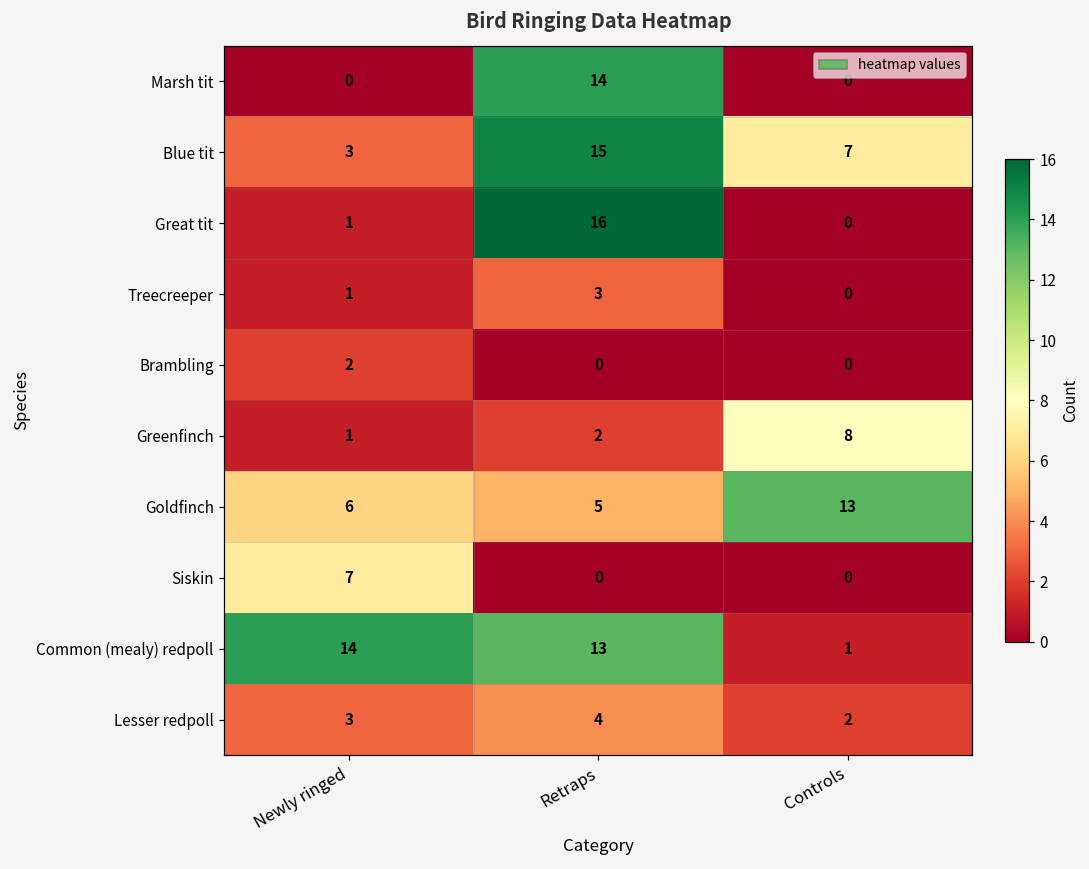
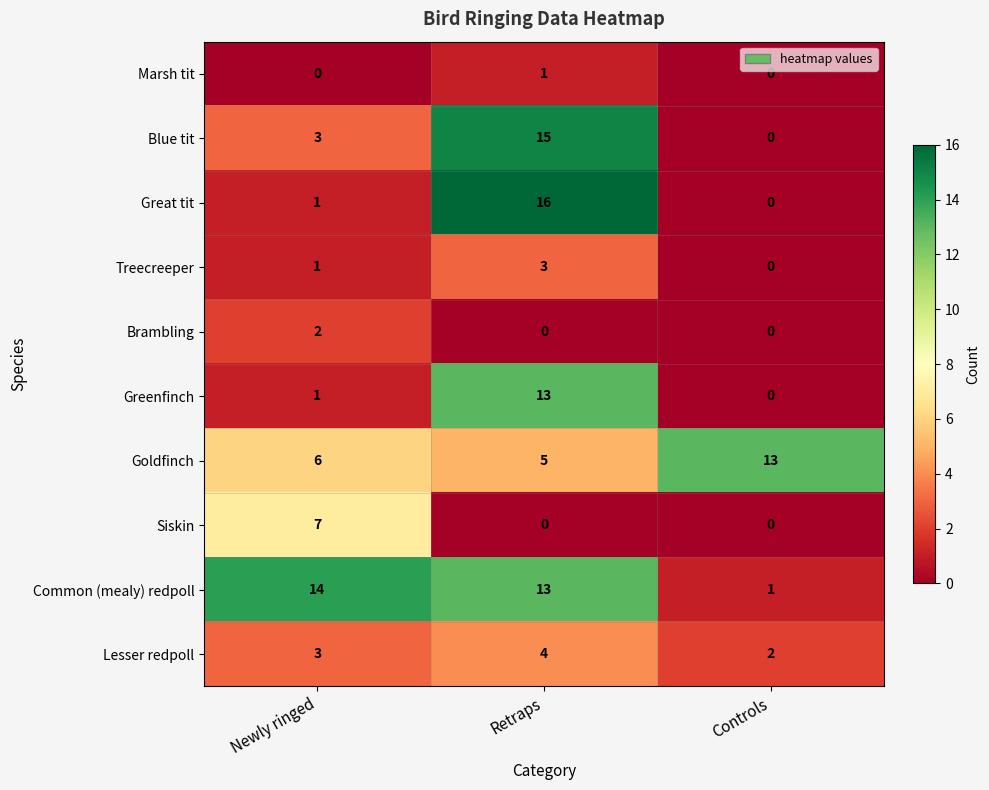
  {
    "Marsh tit": {
      "Newly ringed": 0,
-     "Retraps": 14
+     "Retraps": 1
    },
    "Blue tit": {
      "Newly ringed": 3,
      "Retraps": 15,
-     "Controls": 7
+     "Controls": 0
    },
    "Great tit": {
      "Newly ringed": 1,
      "Retraps": 16,
      "Controls": 0
    },
    "Treecreeper": {
      "Newly ringed": 1,
      "Retraps": 3,
      "Controls": 0
    },
    "Brambling": {
      "Newly ringed": 2,
      "Retraps": 0,
      "Controls": 0
    },
    "Greenfinch": {
      "Newly ringed": 1,
-     "Retraps": 2,
-     "Controls": 8
+     "Retraps": 13,
+     "Controls": 0
    },
    "Goldfinch": {
      "Newly ringed": 6,
      "Retraps": 5,
      "Controls": 13
    },
    "Siskin": {
      "Newly ringed": 7,
      "Retraps": 0,
      "Controls": 0
    },
    "Common (mealy) redpoll": {
      "Newly ringed": 14,
      "Retraps": 13,
      "Controls": 1
    },
    "Lesser redpoll": {
      "Newly ringed": 3,
      "Retraps": 4,
      "Controls": 2
    }
  }
